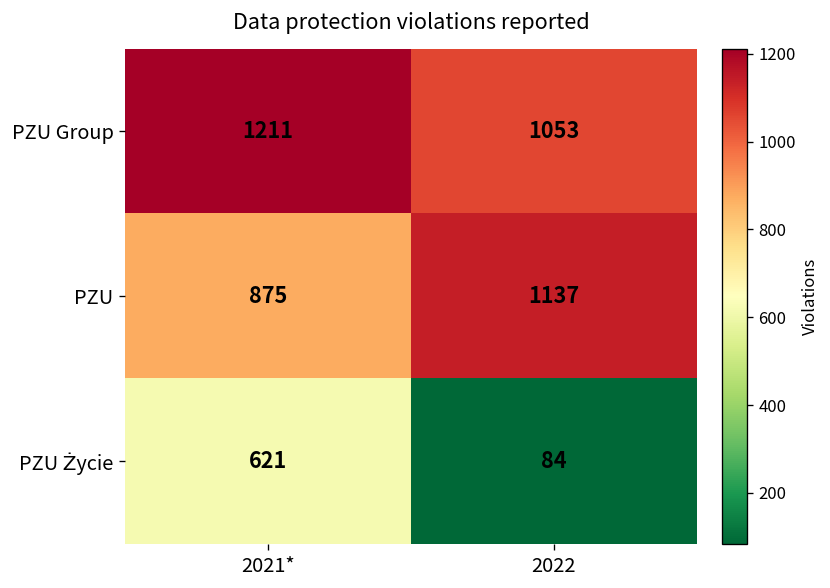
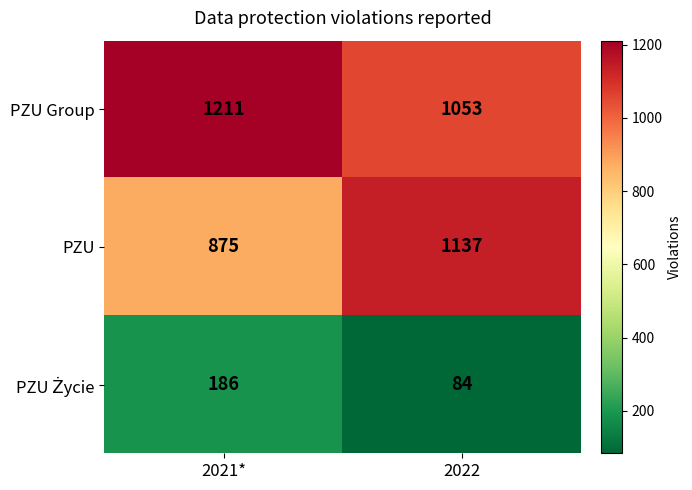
  {
    "PZU Group": {
      "2021*": 1211,
      "2022": 1053
    },
    "PZU": {
      "2021*": 875,
      "2022": 1137
    },
    "PZU Życie": {
-     "2021*": 621,
+     "2021*": 186,
      "2022": 84
    }
  }
